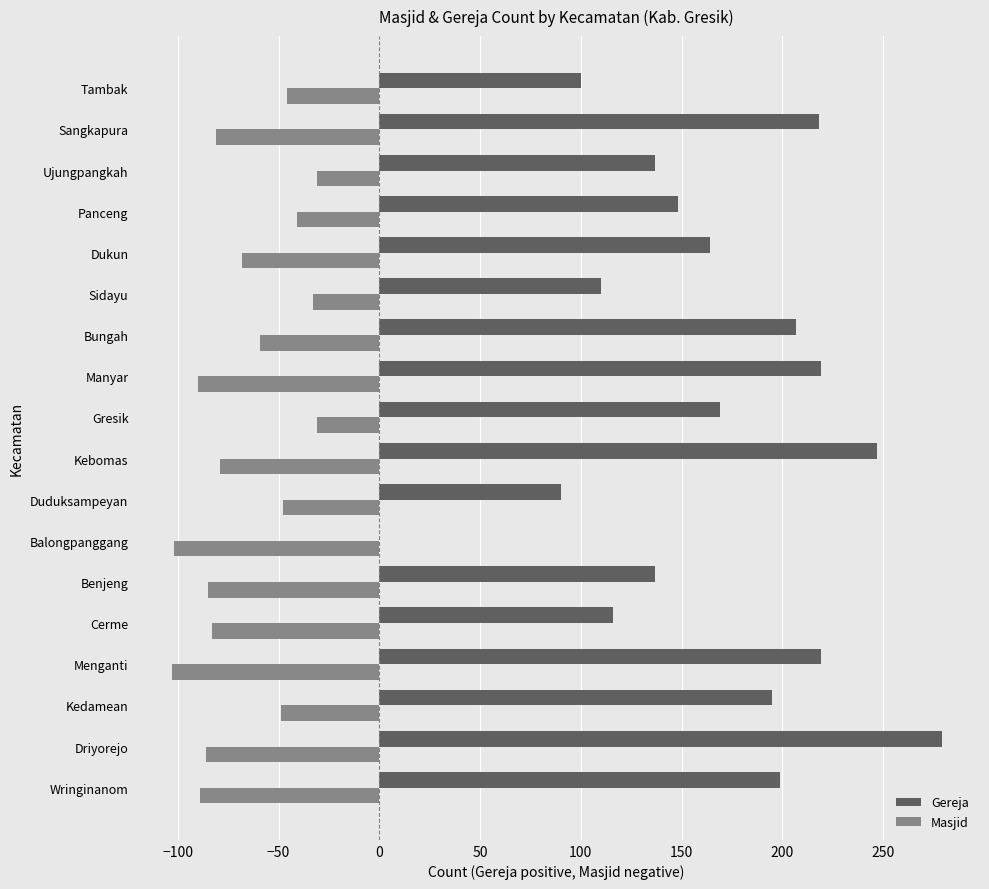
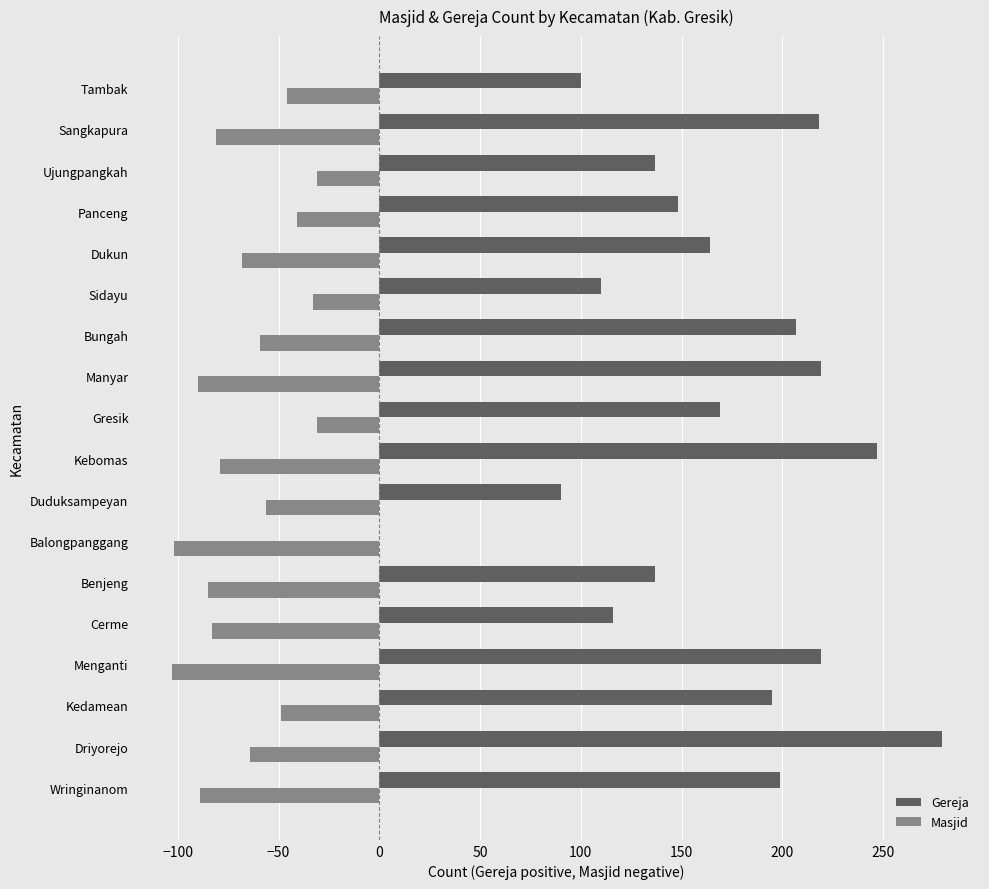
  {
    "Gereja": {
      "Tambak": 100,
      "Sangkapura": 218,
      "Ujungpangkah": 137,
      "Panceng": 148,
      "Dukun": 164,
      "Sidayu": 110,
      "Bungah": 207,
      "Manyar": 219,
      "Gresik": 169,
      "Kebomas": 247,
      "Duduksampeyan": 90,
      "Balongpanggang": 0,
      "Benjeng": 137,
      "Cerme": 116,
      "Menganti": 219,
      "Kedamean": 195,
      "Driyorejo": 279,
      "Wringinanom": 199
    },
    "Masjid": {
      "Tambak": -46,
      "Sangkapura": -81,
      "Ujungpangkah": -31,
      "Panceng": -41,
      "Dukun": -68,
      "Sidayu": -33,
      "Bungah": -59,
      "Manyar": -90,
      "Gresik": -31,
      "Kebomas": -79,
-     "Duduksampeyan": -48,
+     "Duduksampeyan": -56,
      "Balongpanggang": -102,
      "Benjeng": -85,
      "Cerme": -83,
      "Menganti": -103,
      "Kedamean": -49,
-     "Driyorejo": -86,
+     "Driyorejo": -64,
      "Wringinanom": -89
    }
  }
